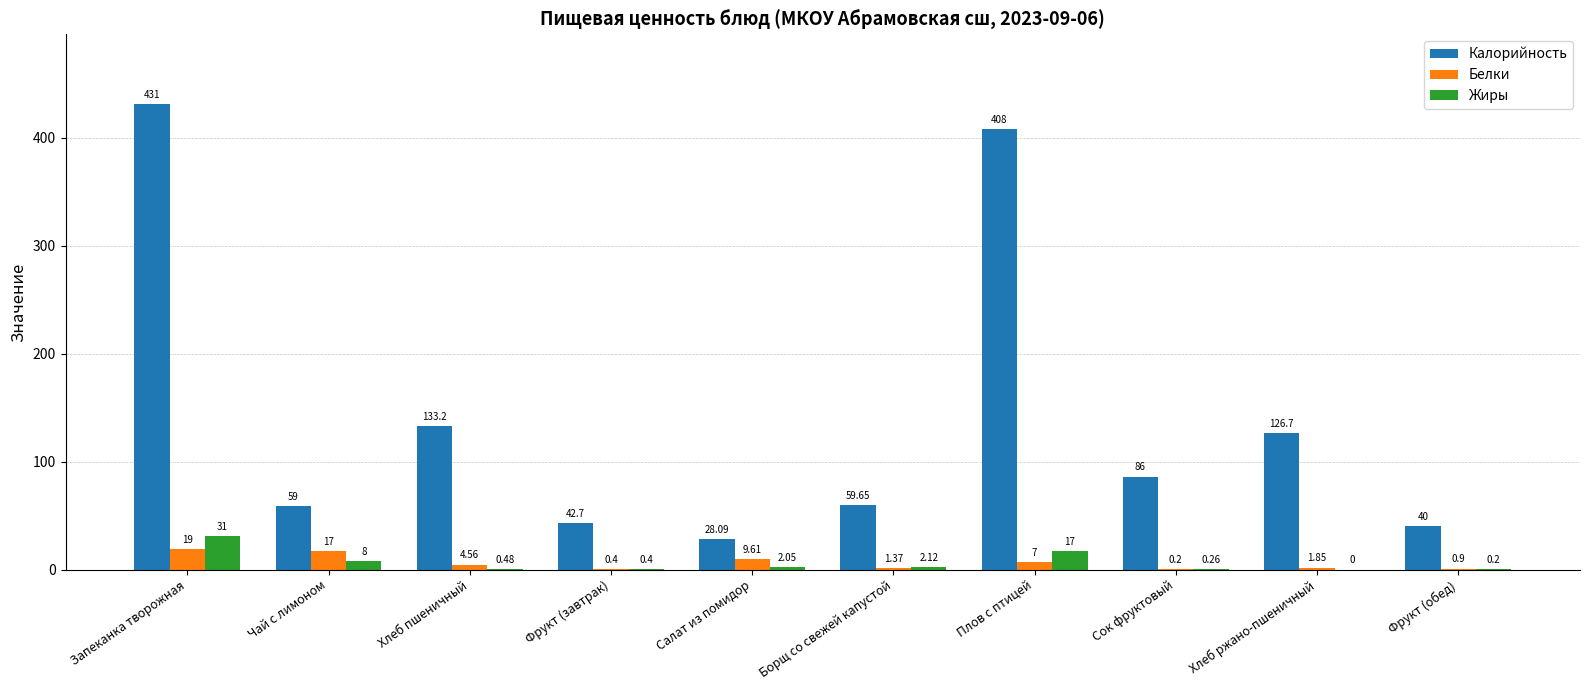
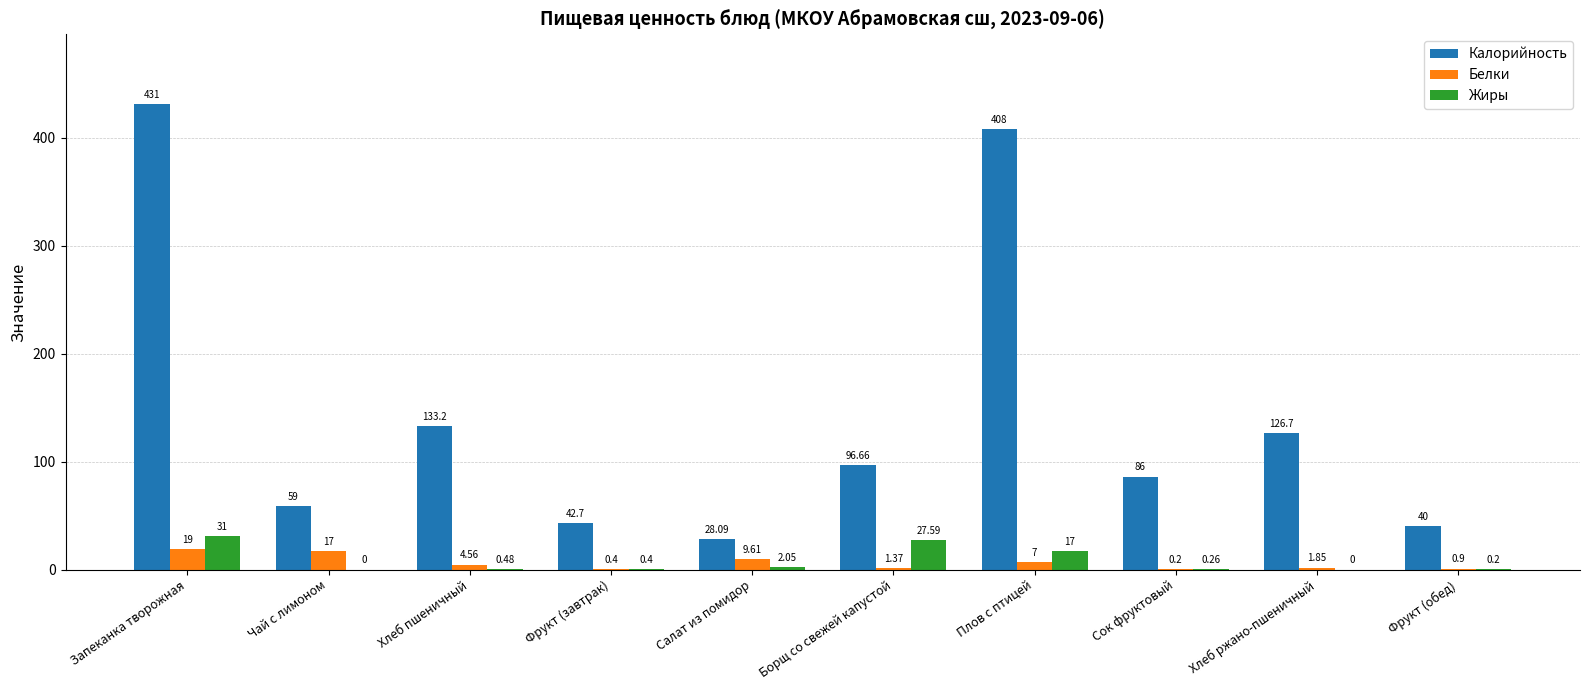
  {
    "Калорийность": {
      "Запеканка творожная": 431,
      "Чай с лимоном": 59,
      "Хлеб пшеничный": 133.2,
      "Фрукт (завтрак)": 42.7,
      "Салат из помидор": 28.09,
-     "Борщ со свежей капустой": 59.65,
+     "Борщ со свежей капустой": 96.66,
      "Плов с птицей": 408,
      "Сок фруктовый": 86,
      "Хлеб ржано-пшеничный": 126.7,
      "Фрукт (обед)": 40
    },
    "Белки": {
      "Запеканка творожная": 19,
      "Чай с лимоном": 17,
      "Хлеб пшеничный": 4.56,
      "Фрукт (завтрак)": 0.4,
      "Салат из помидор": 9.61,
      "Борщ со свежей капустой": 1.37,
      "Плов с птицей": 7,
      "Сок фруктовый": 0.2,
      "Хлеб ржано-пшеничный": 1.85,
      "Фрукт (обед)": 0.9
    },
    "Жиры": {
      "Запеканка творожная": 31,
-     "Чай с лимоном": 8,
+     "Чай с лимоном": 0,
      "Хлеб пшеничный": 0.48,
      "Фрукт (завтрак)": 0.4,
      "Салат из помидор": 2.05,
-     "Борщ со свежей капустой": 2.12,
+     "Борщ со свежей капустой": 27.59,
      "Плов с птицей": 17,
      "Сок фруктовый": 0.26,
      "Хлеб ржано-пшеничный": 0,
      "Фрукт (обед)": 0.2
    }
  }
